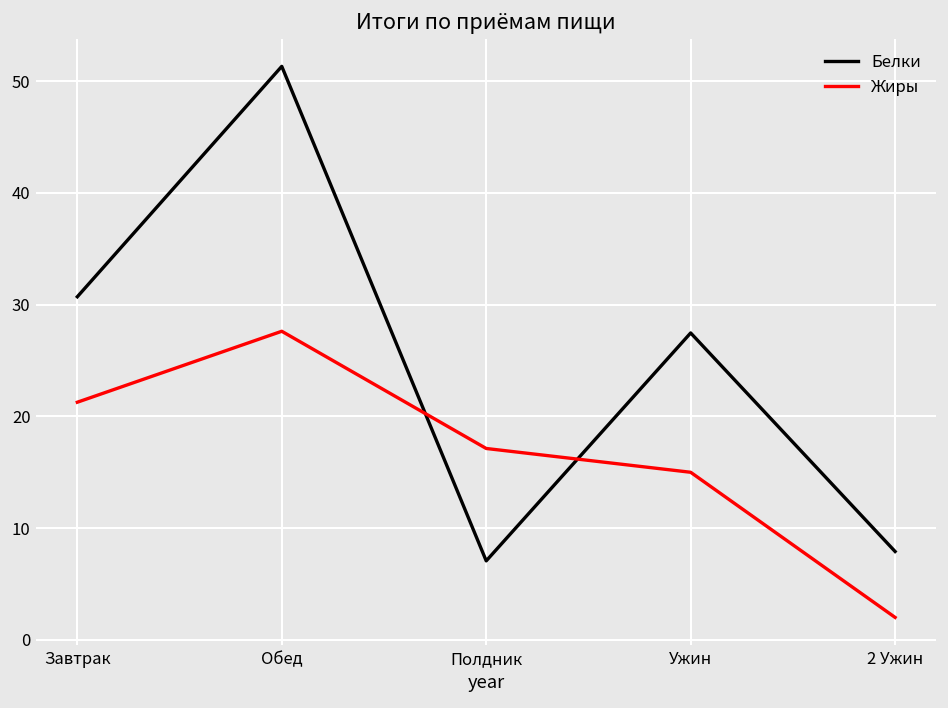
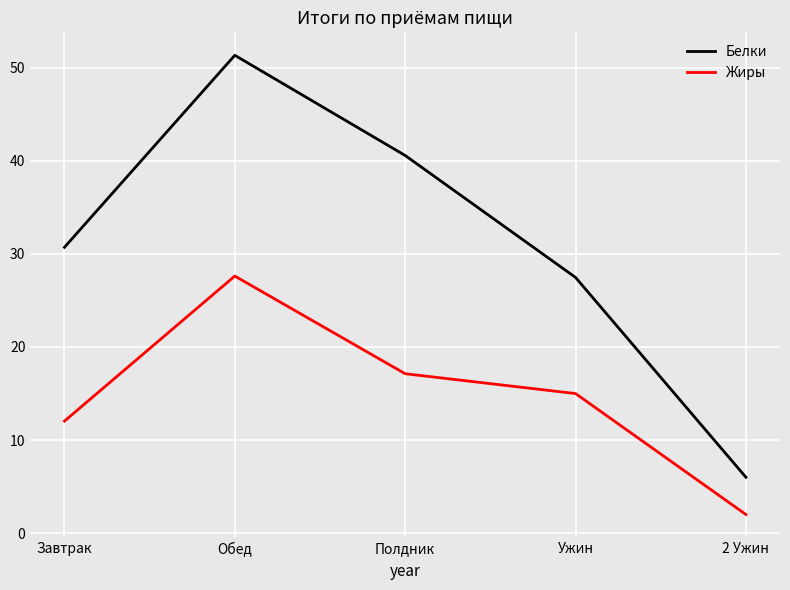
  {
    "Белки": {
      "Завтрак": 31,
      "Обед": 51,
-     "Полдник": 7,
+     "Полдник": 41,
      "Ужин": 27,
-     "2 Ужин": 8
+     "2 Ужин": 6
    },
    "Жиры": {
-     "Завтрак": 21,
+     "Завтрак": 12,
      "Обед": 28,
      "Полдник": 17,
      "Ужин": 15,
      "2 Ужин": 2
    }
  }
